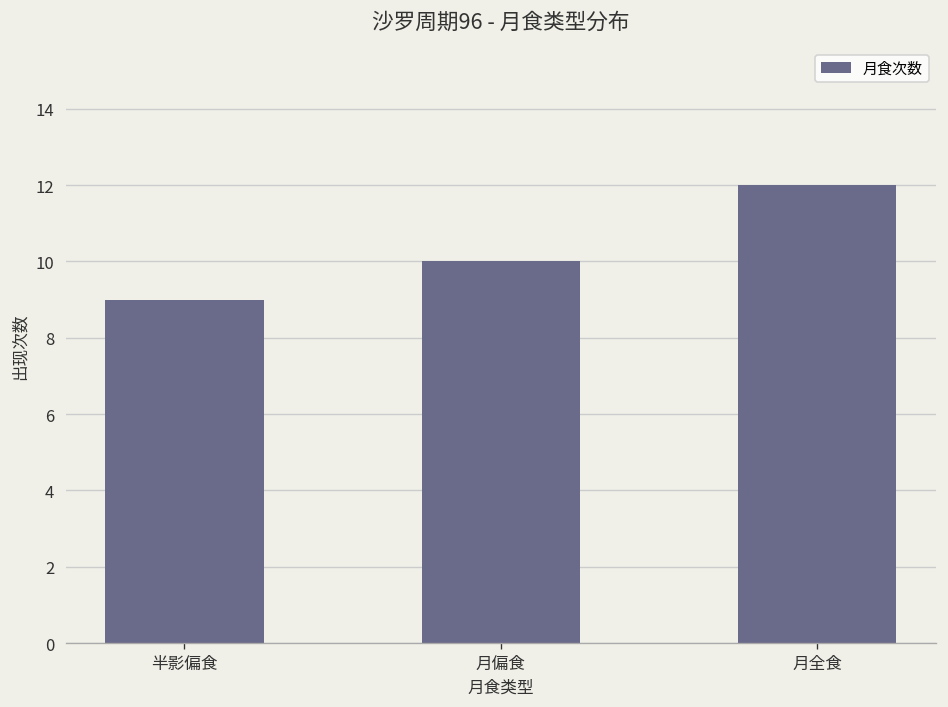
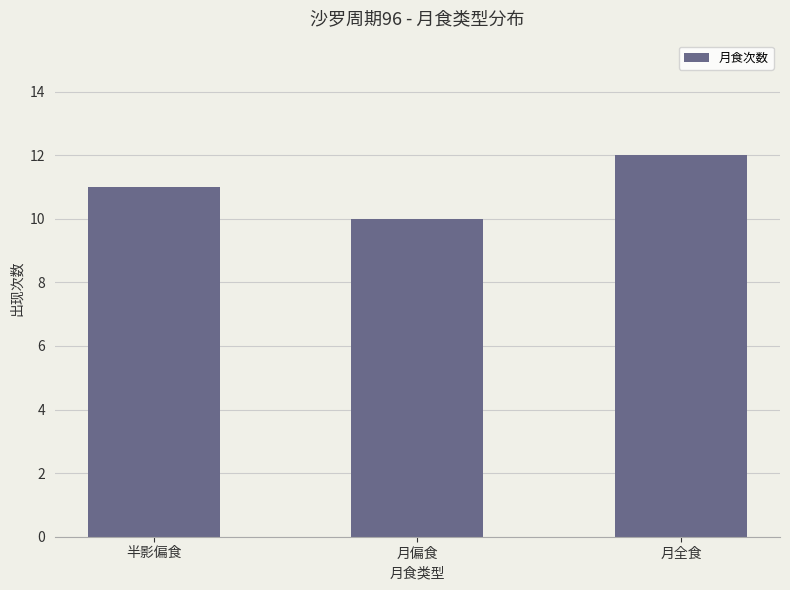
  {
-   "半影偏食": 9,
+   "半影偏食": 11,
    "月偏食": 10,
    "月全食": 12
  }
